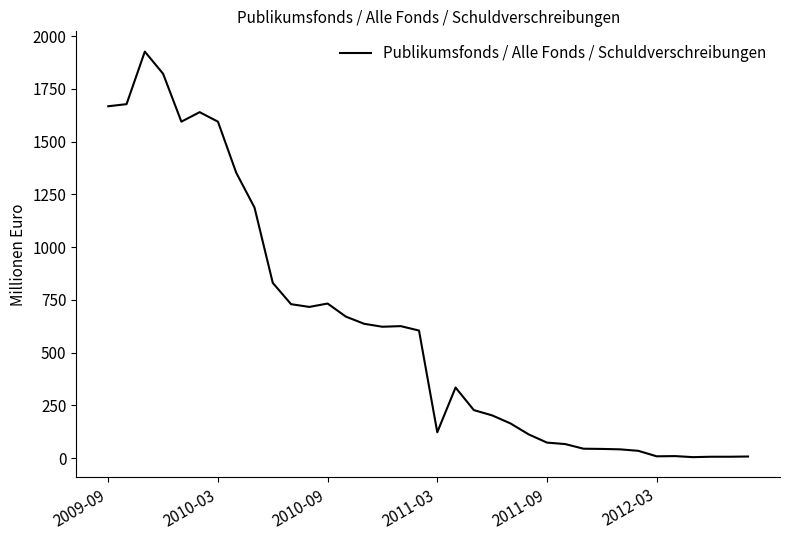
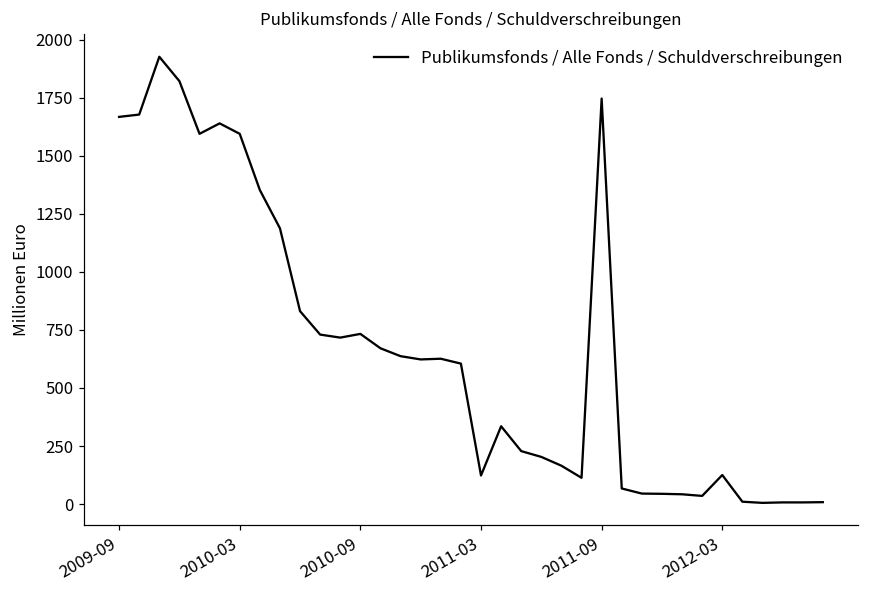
  {
    "2009-09": 1670,
    "2010-03": 1600,
    "2010-09": 730,
    "2011-03": 120,
-   "2011-09": 70,
-   "2012-03": 10
+   "2011-09": 1750,
+   "2012-03": 130
  }
